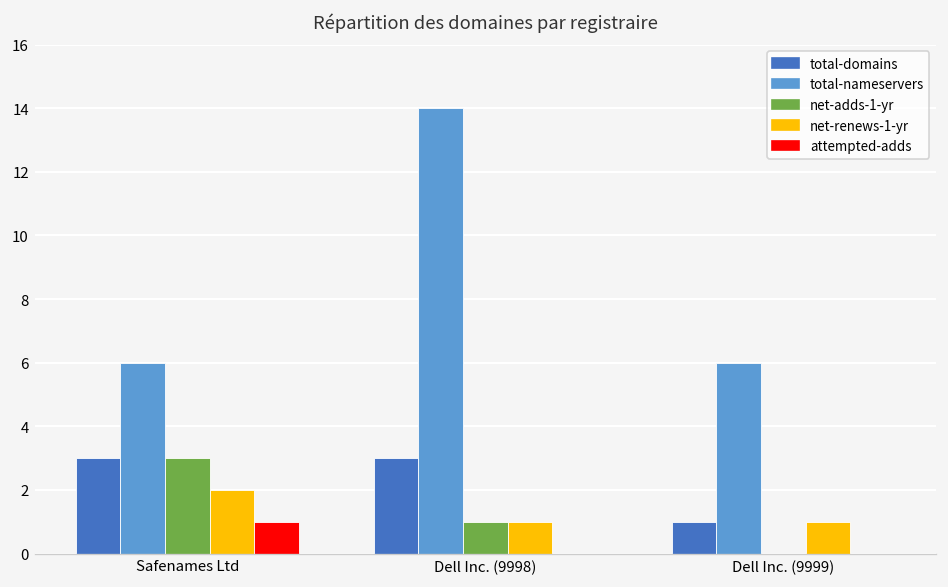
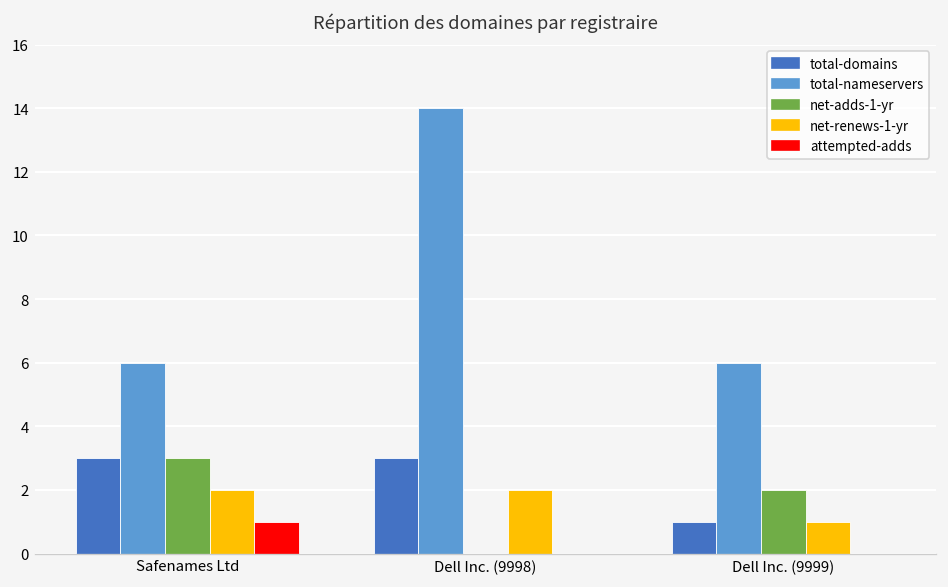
  {
    "net-adds-1-yr": {
      "Safenames Ltd": 3,
-     "Dell Inc. (9998)": 1,
-     "Dell Inc. (9999)": 0
+     "Dell Inc. (9998)": 0,
+     "Dell Inc. (9999)": 2
    },
    "net-renews-1-yr": {
      "Safenames Ltd": 2,
-     "Dell Inc. (9998)": 1,
+     "Dell Inc. (9998)": 2,
      "Dell Inc. (9999)": 1
    },
    "attempted-adds": {
      "Safenames Ltd": 1,
      "Dell Inc. (9998)": 0,
      "Dell Inc. (9999)": 0
    }
  }
